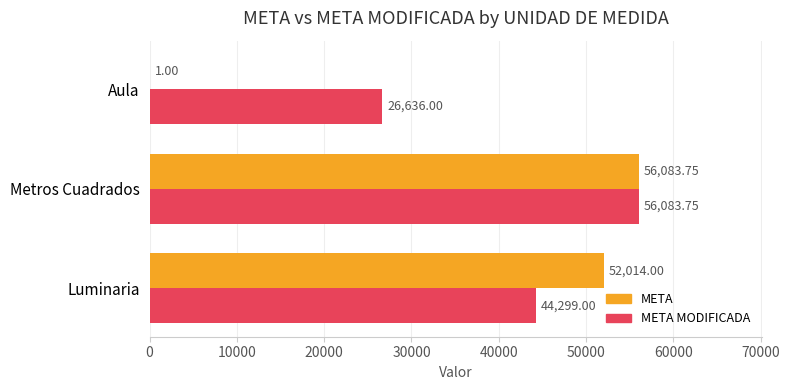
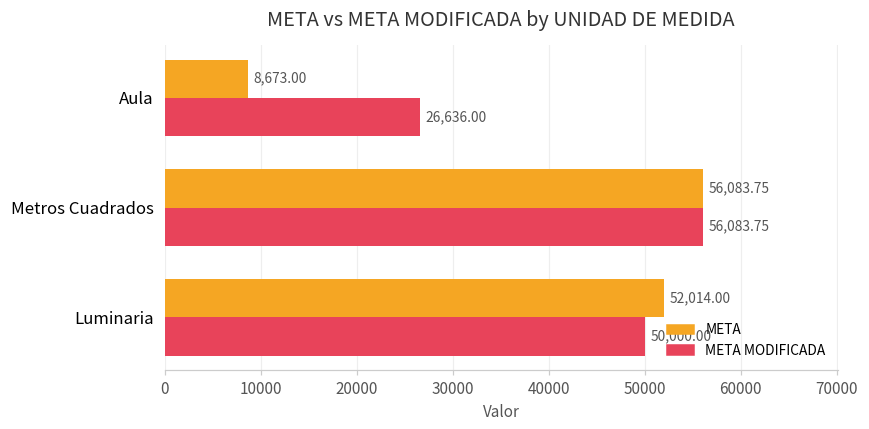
  {
    "META": {
-     "Aula": "1.00",
+     "Aula": "8,673.00",
      "Metros Cuadrados": "56,083.75",
      "Luminaria": "52,014.00"
    },
    "META MODIFICADA": {
      "Aula": "26,636.00",
      "Metros Cuadrados": "56,083.75",
-     "Luminaria": "44,299.00"
+     "Luminaria": "50,000.00"
    }
  }
